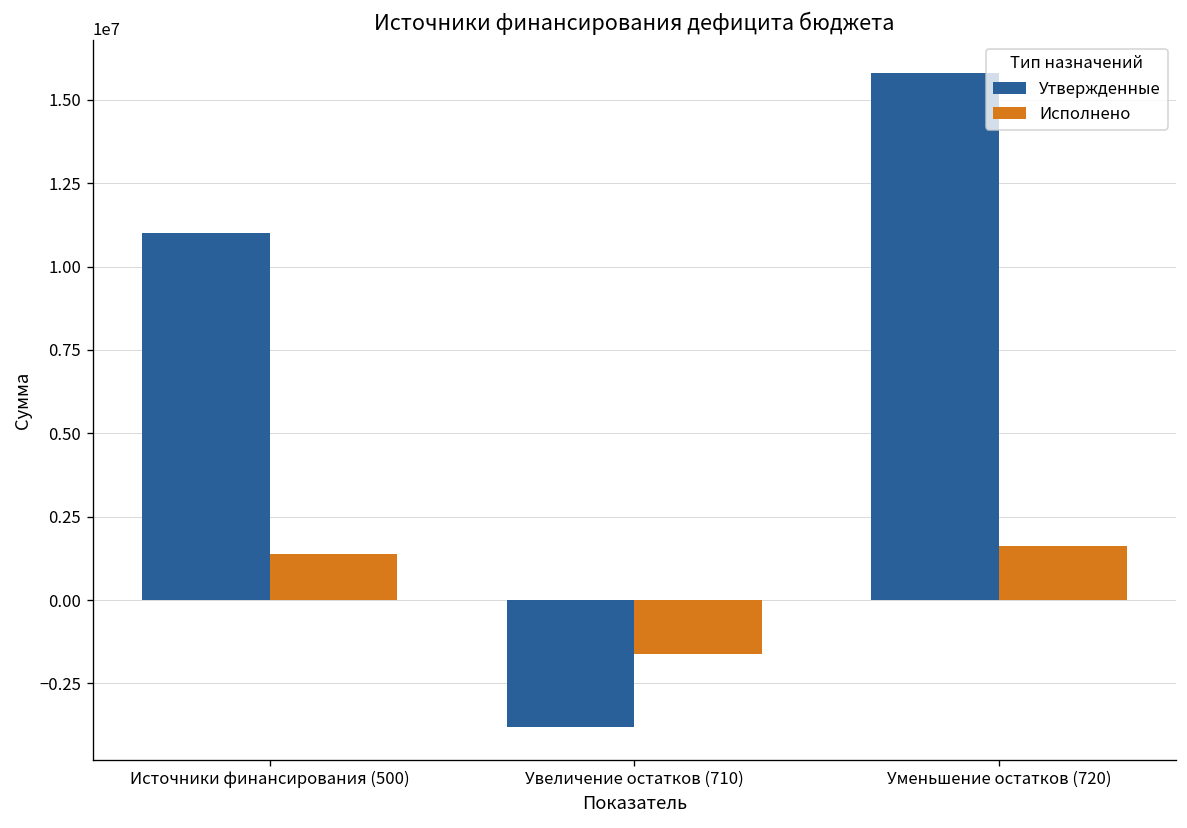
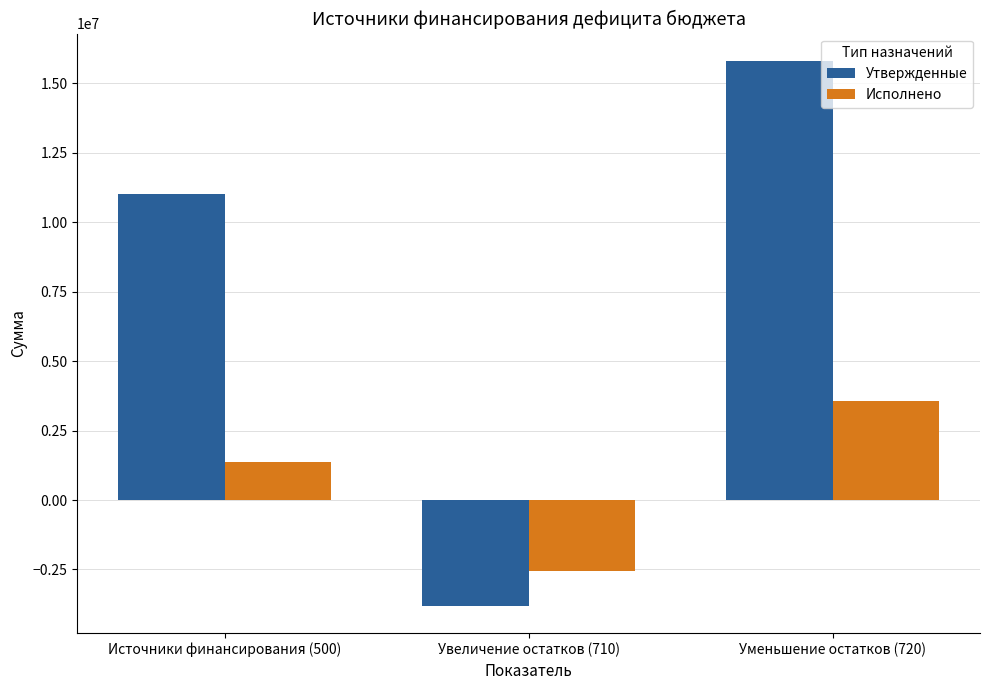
  {
    "Утвержденные": {
      "Источники финансирования (500)": 11000000,
      "Увеличение остатков (710)": -3800000,
      "Уменьшение остатков (720)": 15800000
    },
    "Исполнено": {
      "Источники финансирования (500)": 1400000,
-     "Увеличение остатков (710)": -1600000,
-     "Уменьшение остатков (720)": 1600000
+     "Увеличение остатков (710)": -2500000,
+     "Уменьшение остатков (720)": 3600000
    }
  }
